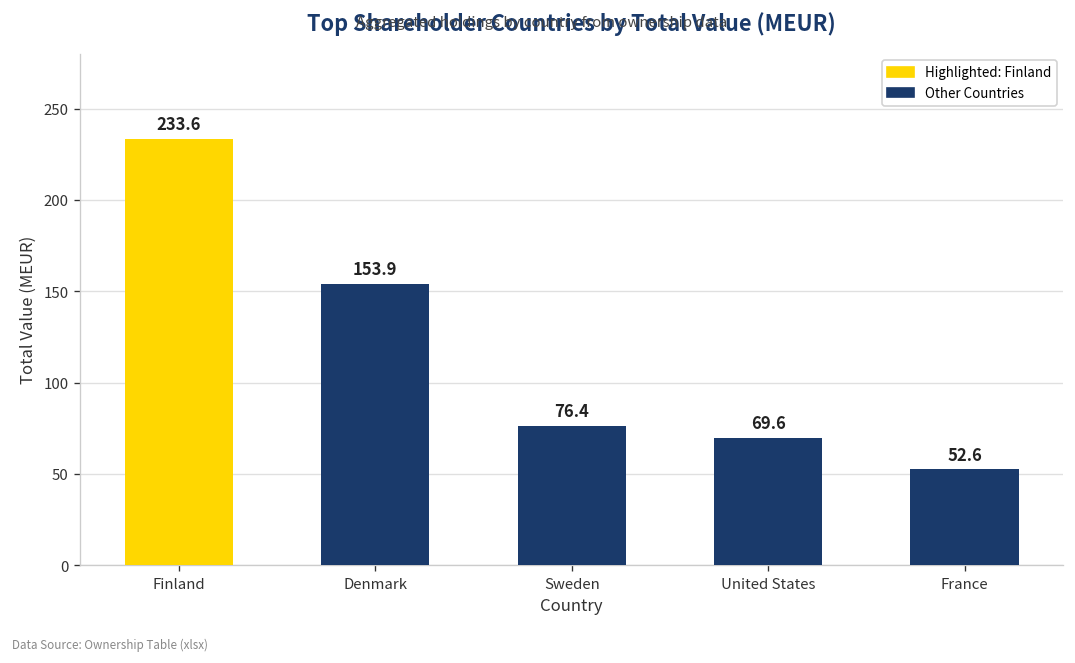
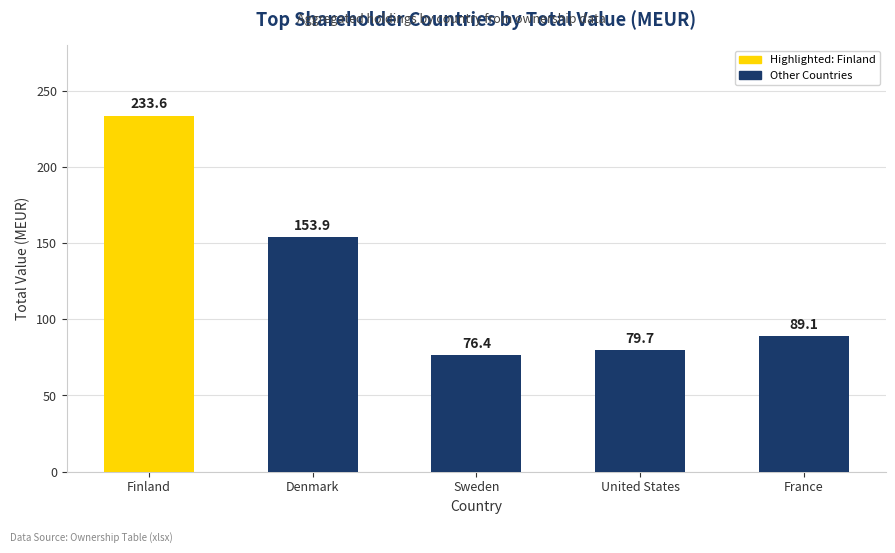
  {
    "Finland": 233.6,
    "Denmark": 153.9,
    "Sweden": 76.4,
-   "United States": 69.6,
-   "France": 52.6
+   "United States": 79.7,
+   "France": 89.1
  }
